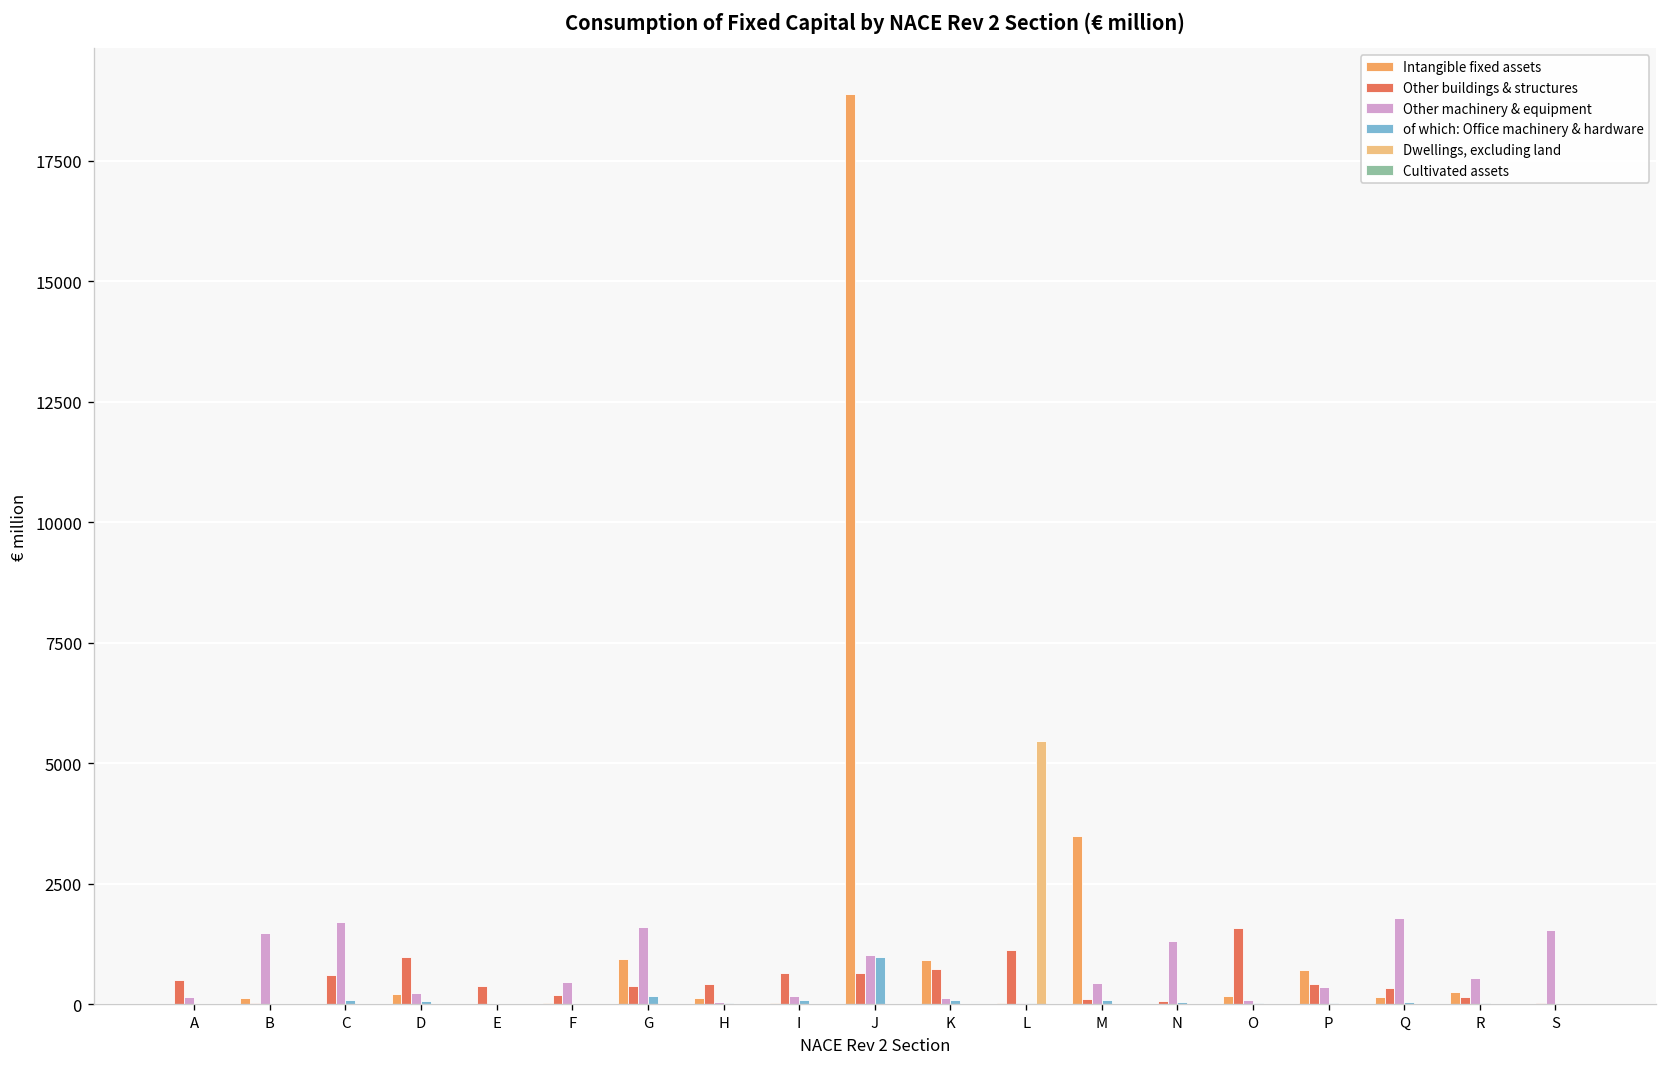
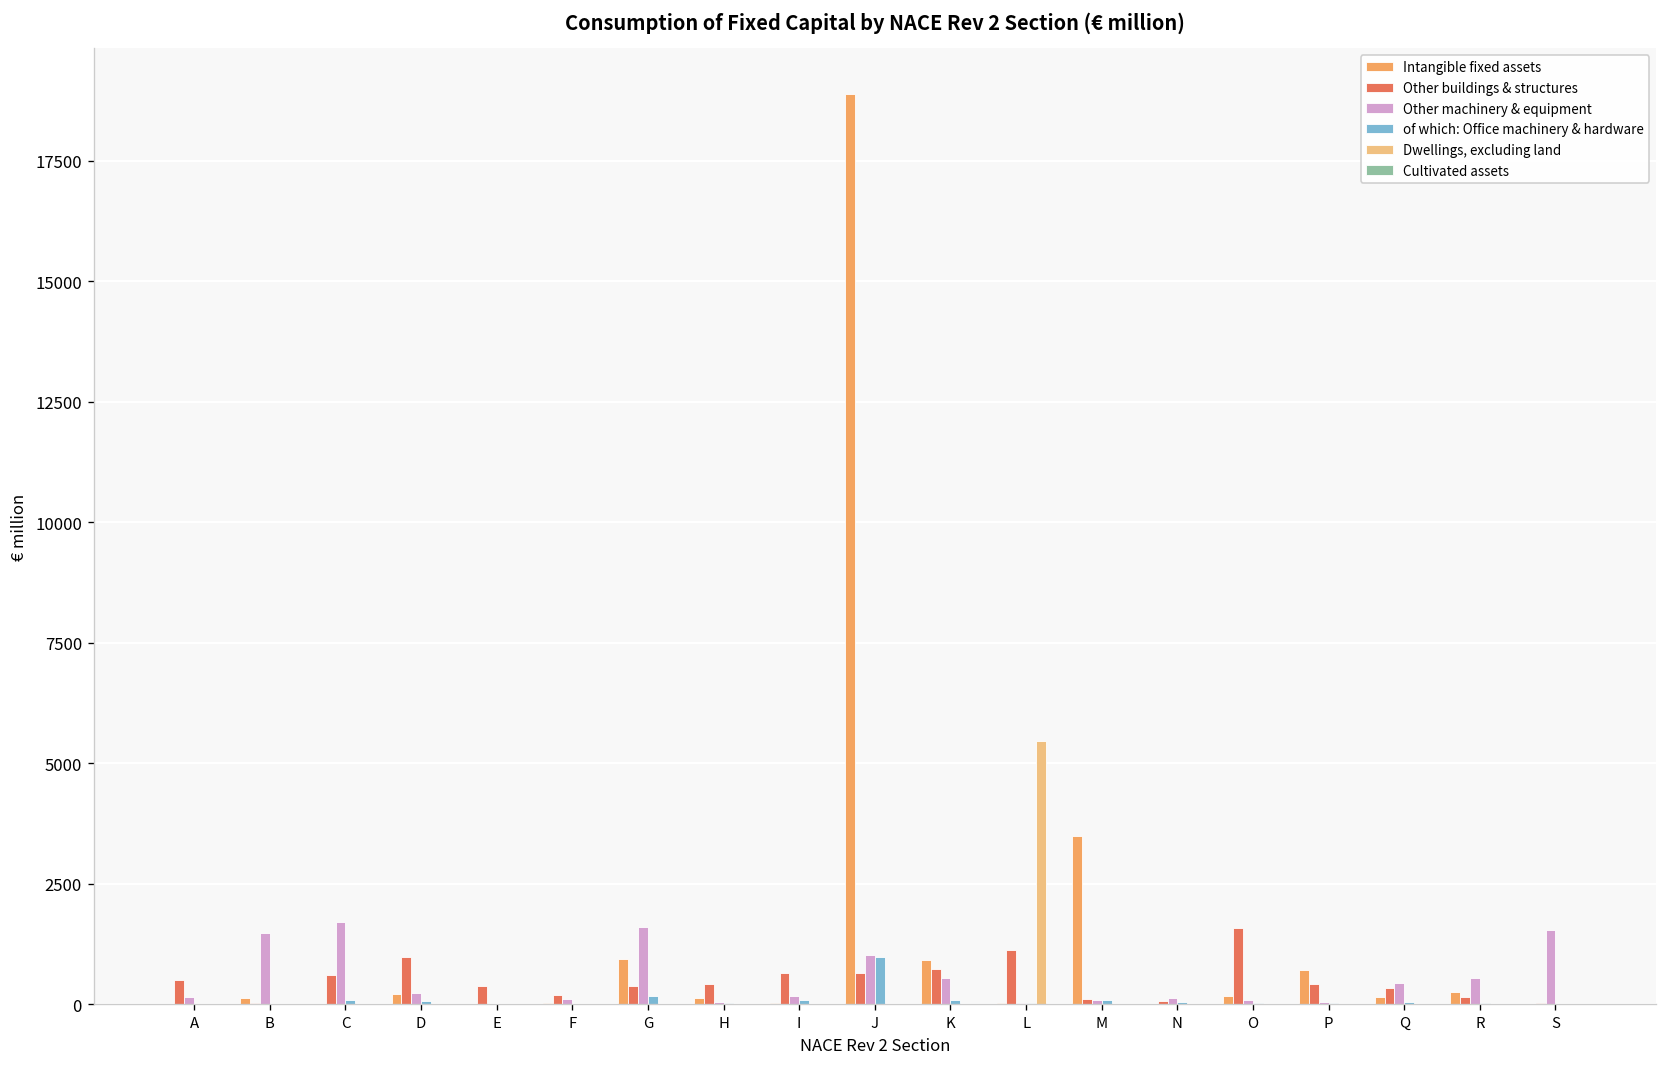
  {
    "Other machinery & equipment": {
      "A": 200,
      "B": 1500,
      "C": 1700,
      "D": 200,
-     "F": 500,
+     "F": 100,
      "G": 1600,
      "I": 200,
      "J": 1000,
-     "K": 100,
-     "M": 400,
-     "N": 1300,
+     "K": 600,
+     "M": 100,
+     "N": 100,
      "O": 100,
-     "P": 400,
-     "Q": 1800,
+     "P": 100,
+     "Q": 400,
      "R": 500,
      "S": 1500
    }
  }
